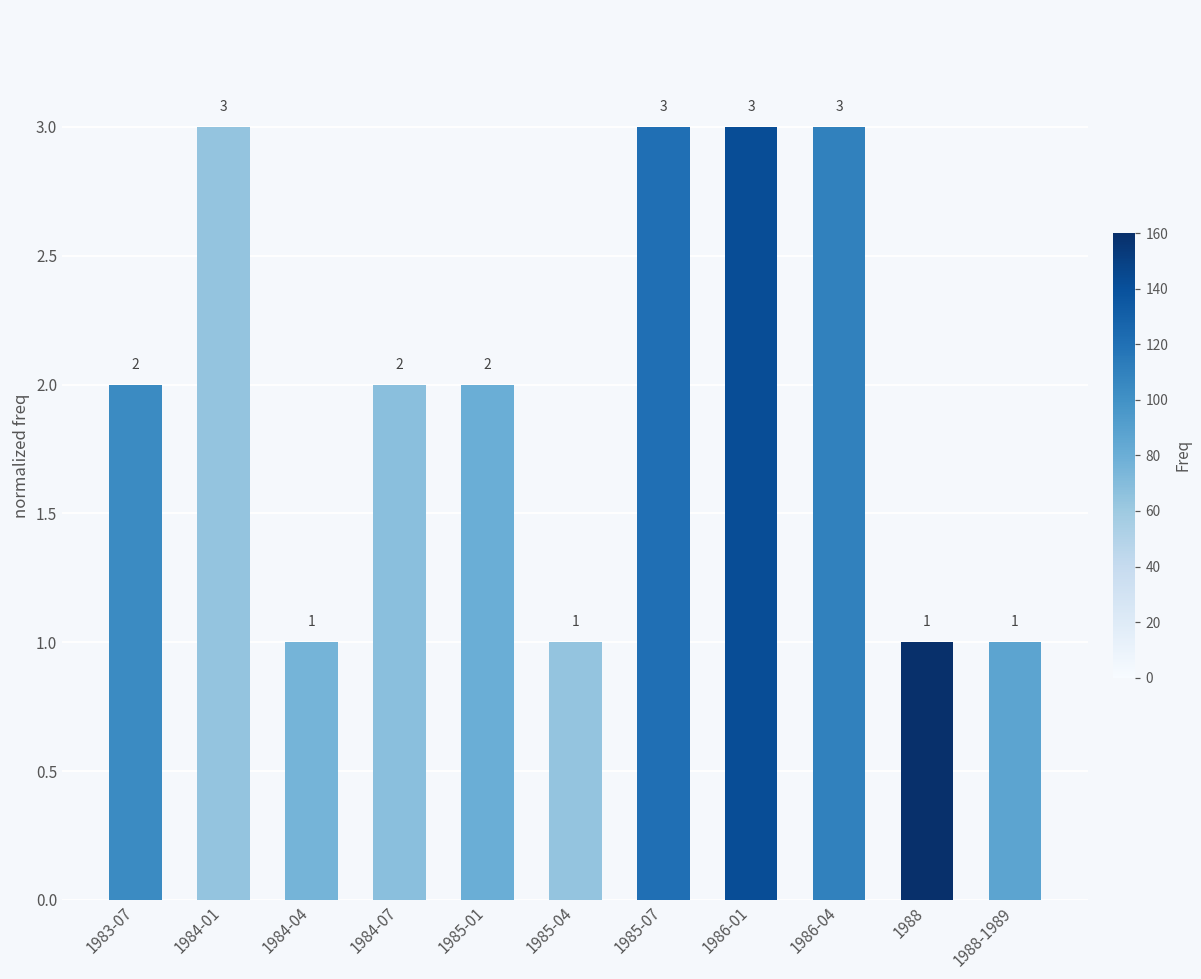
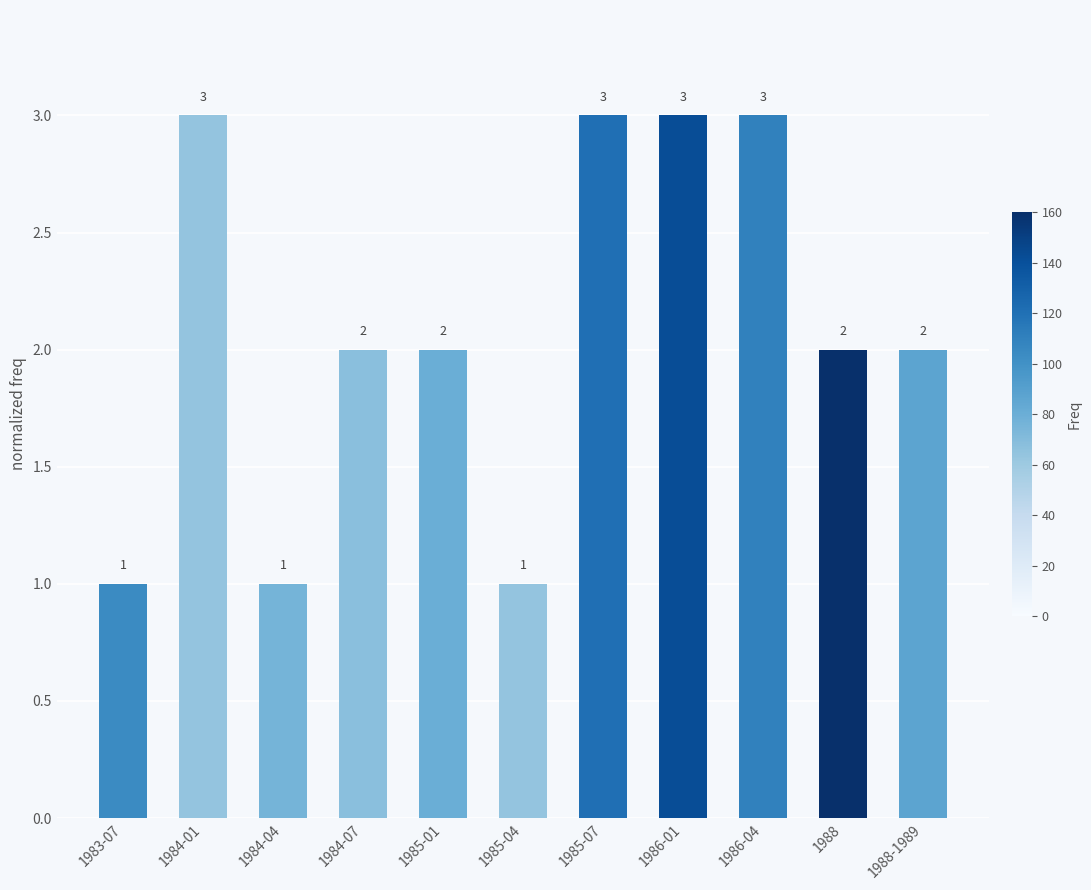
  {
-   "1983-07": 2,
+   "1983-07": 1,
    "1984-01": 3,
    "1984-04": 1,
    "1984-07": 2,
    "1985-01": 2,
    "1985-04": 1,
    "1985-07": 3,
    "1986-01": 3,
    "1986-04": 3,
-   "1988": 1,
-   "1988-1989": 1
+   "1988": 2,
+   "1988-1989": 2
  }
